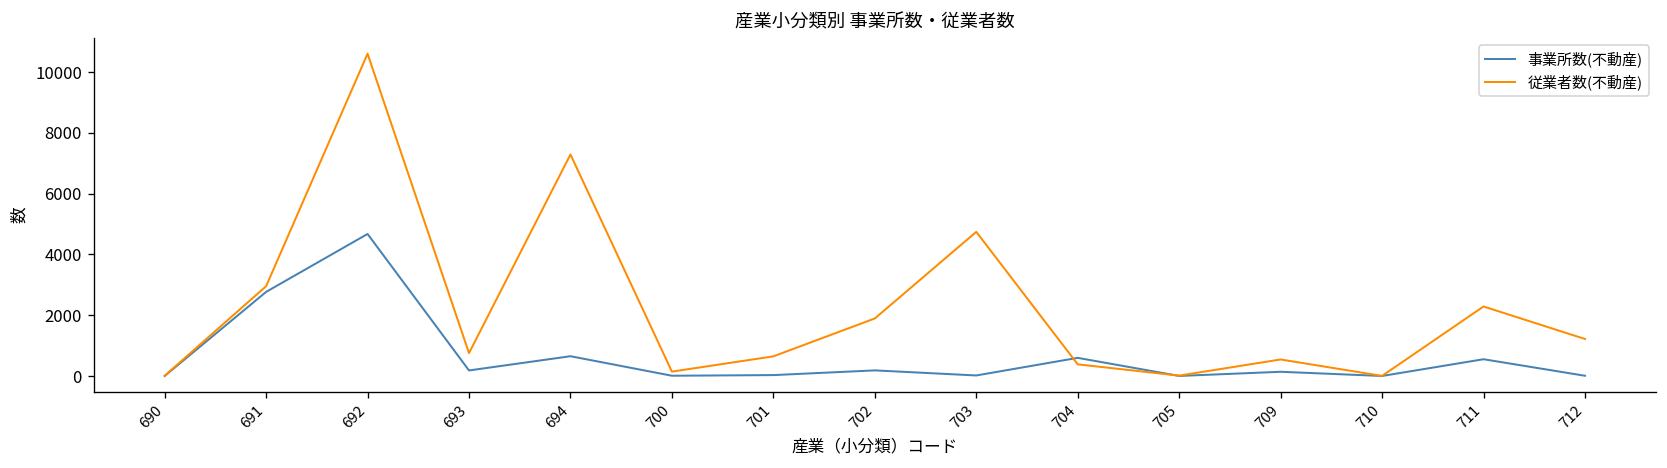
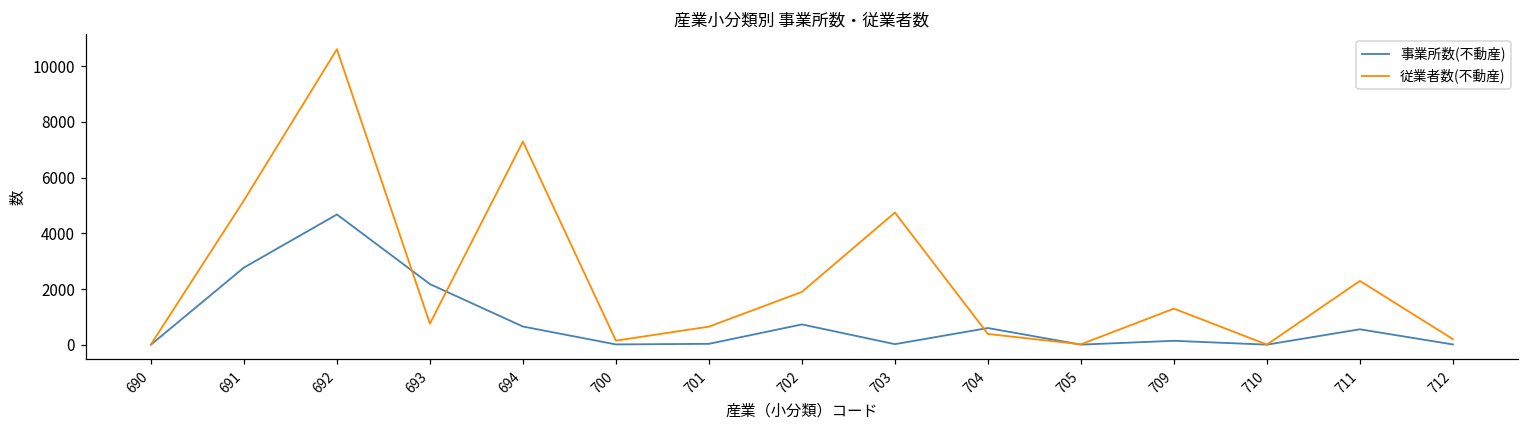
  {
    "事業所数(不動産)": {
      "691": 2800,
      "692": 4700,
-     "693": 200,
+     "693": 2200,
      "694": 700,
      "700": 0,
      "701": 0,
-     "702": 200,
+     "702": 700,
      "703": 0,
      "704": 600,
      "709": 100,
      "711": 600,
      "712": 0
    },
    "従業者数(不動産)": {
-     "691": 3000,
+     "691": 5200,
      "692": 10600,
      "693": 800,
      "694": 7300,
      "700": 100,
      "701": 600,
      "702": 1900,
      "703": 4700,
      "704": 400,
-     "709": 500,
+     "709": 1300,
      "711": 2300,
-     "712": 1200
+     "712": 200
    }
  }
